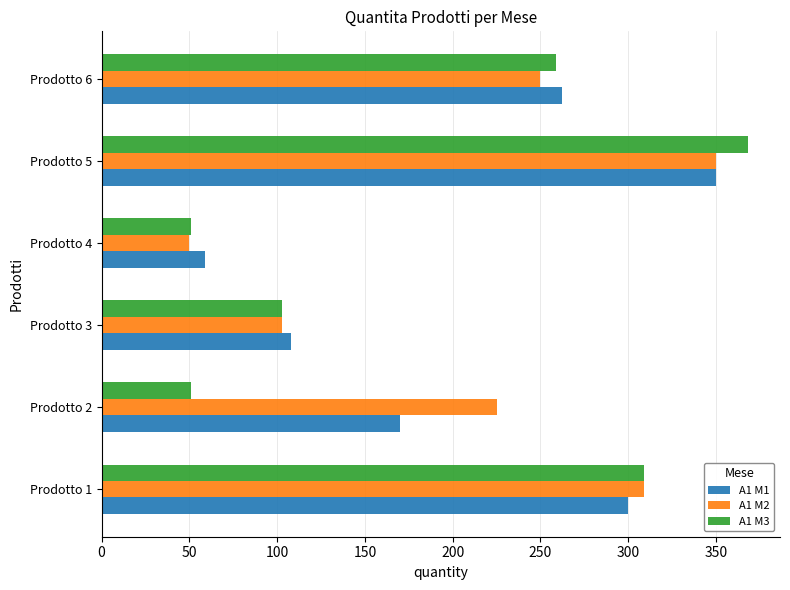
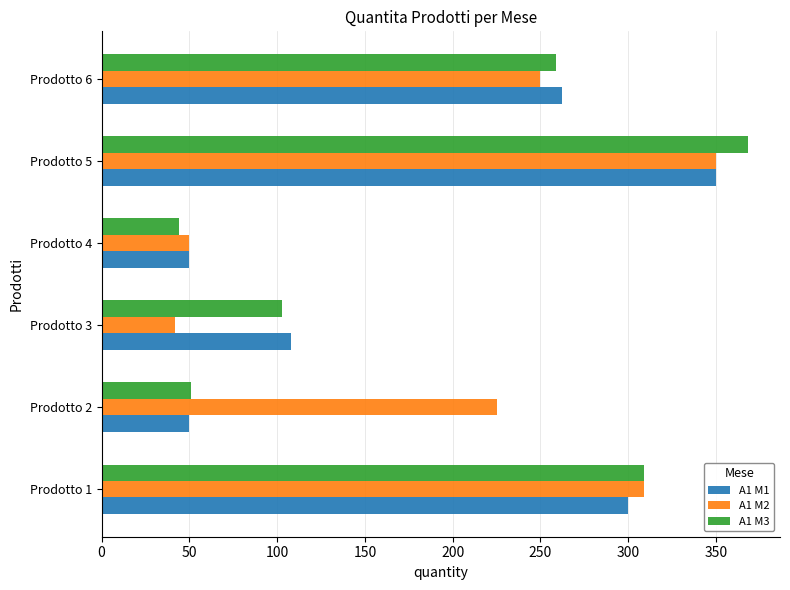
  {
    "A1 M1": {
      "Prodotto 6": 262,
      "Prodotto 5": 350,
-     "Prodotto 4": 59,
+     "Prodotto 4": 50,
      "Prodotto 3": 108,
-     "Prodotto 2": 170,
+     "Prodotto 2": 50,
      "Prodotto 1": 300
    },
    "A1 M2": {
      "Prodotto 6": 250,
      "Prodotto 5": 350,
      "Prodotto 4": 50,
-     "Prodotto 3": 103,
+     "Prodotto 3": 42,
      "Prodotto 2": 225,
      "Prodotto 1": 309
    },
    "A1 M3": {
      "Prodotto 6": 259,
      "Prodotto 5": 368,
-     "Prodotto 4": 51,
+     "Prodotto 4": 44,
      "Prodotto 3": 103,
      "Prodotto 2": 51,
      "Prodotto 1": 309
    }
  }
